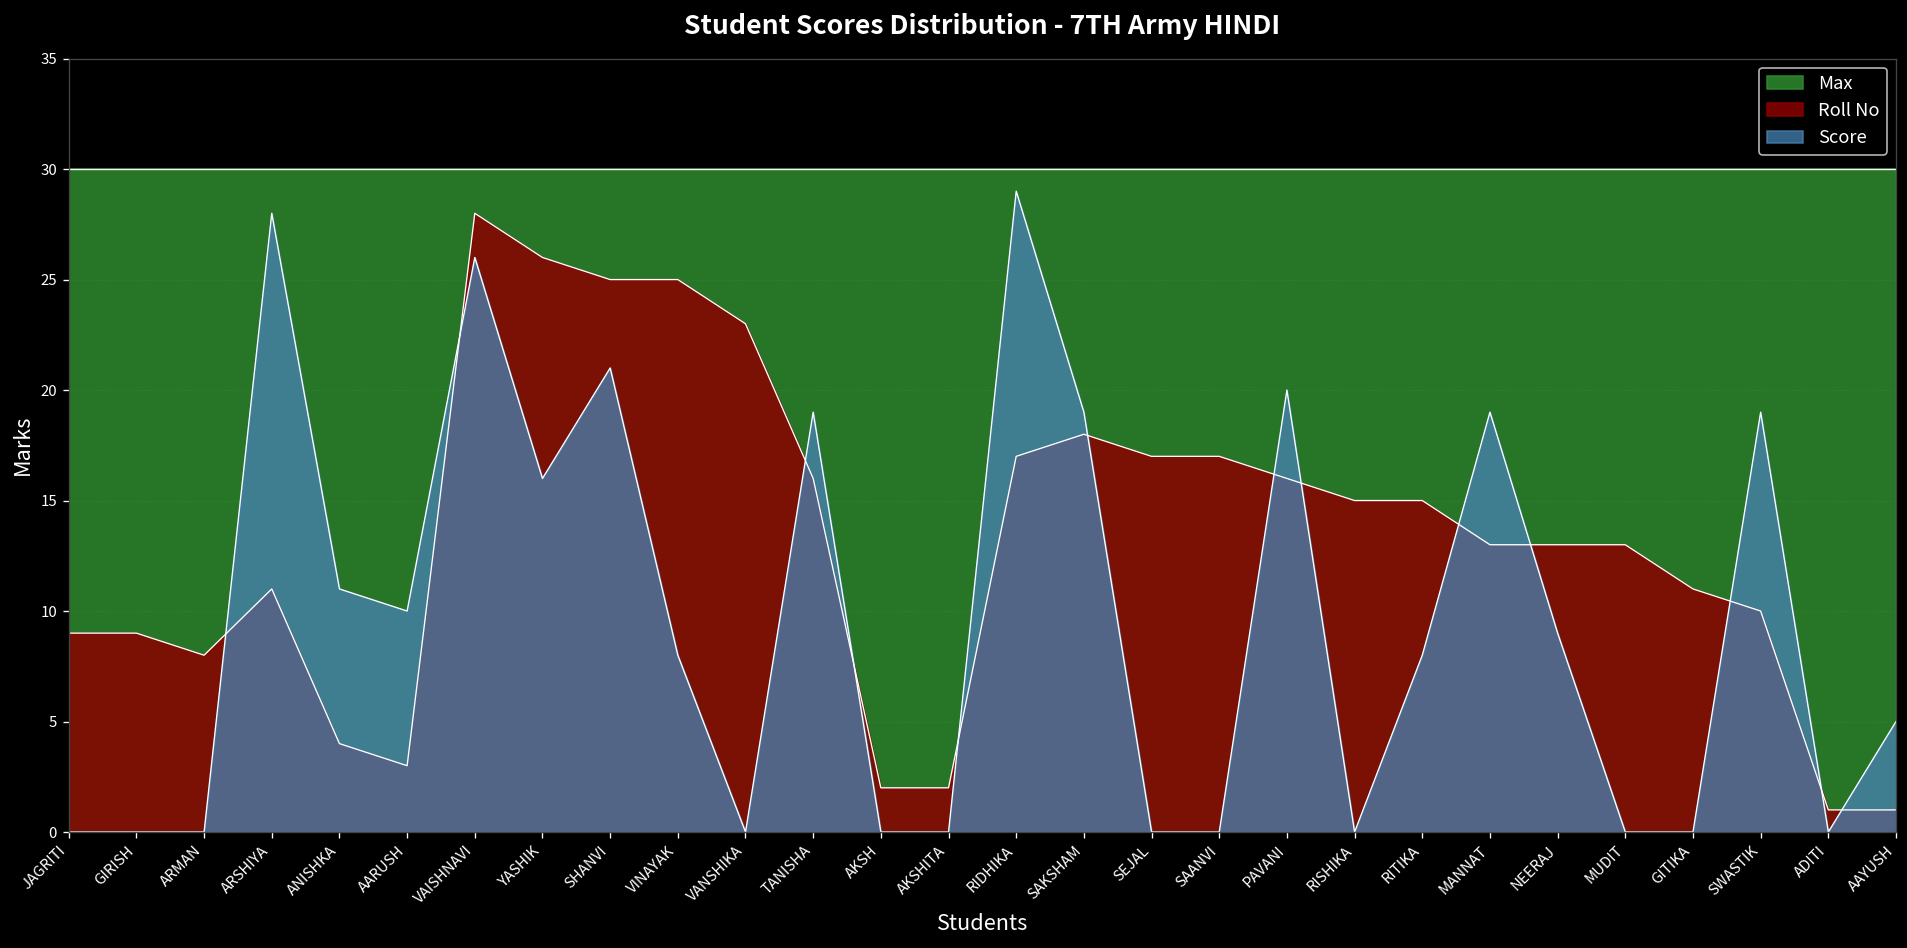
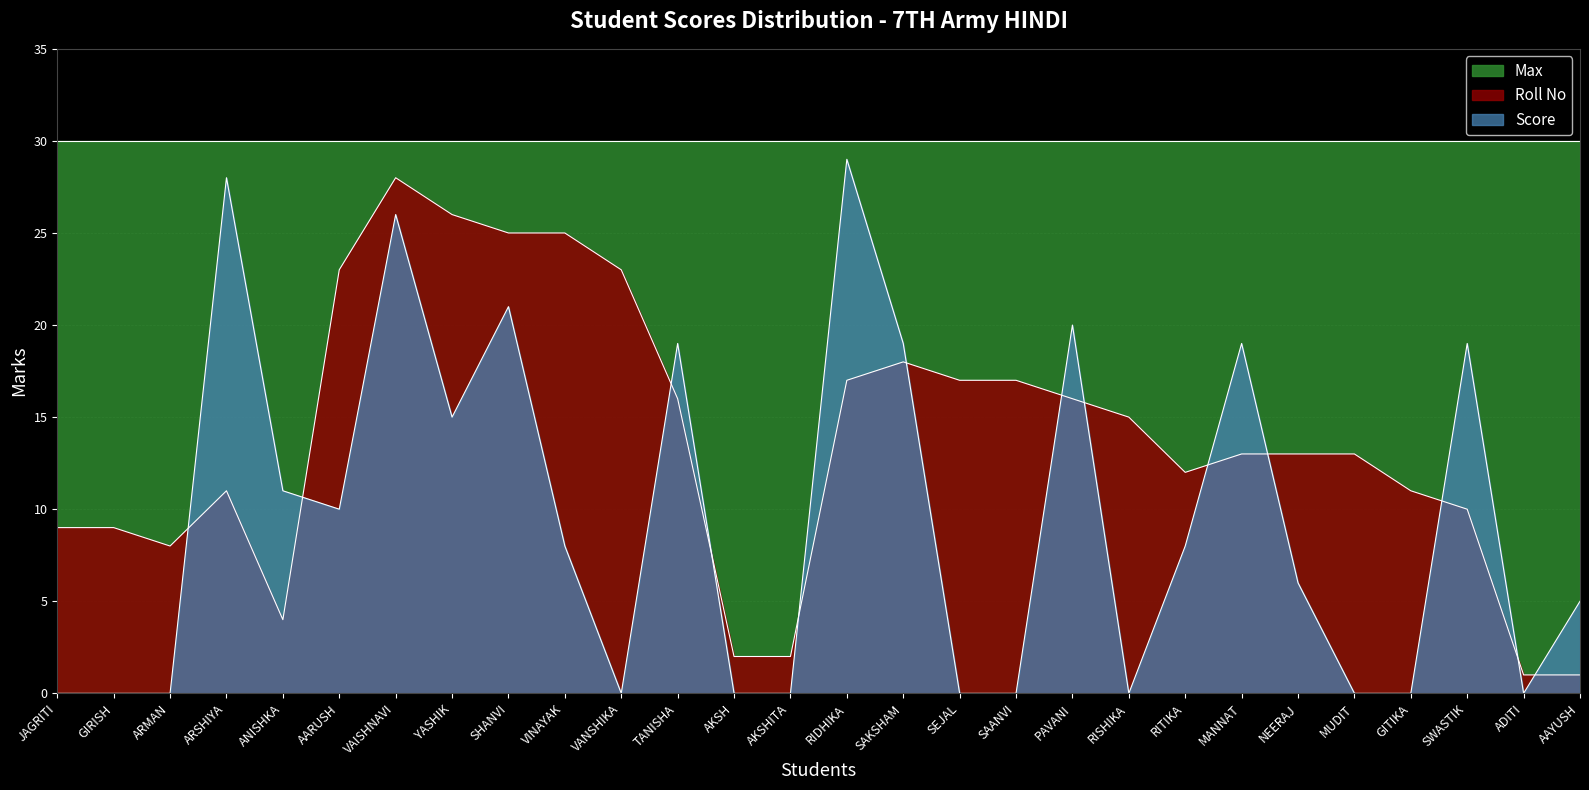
  {
    "Max": {
      "JAGRITI": 30,
      "GIRISH": 30,
      "ARMAN": 30,
      "ARSHIYA": 30,
      "ANISHKA": 30,
      "AARUSH": 30,
      "VAISHNAVI": 30,
      "YASHIK": 30,
      "SHANVI": 30,
      "VINAYAK": 30,
      "VANSHIKA": 30,
      "TANISHA": 30,
      "AKSH": 30,
      "AKSHITA": 30,
      "RIDHIKA": 30,
      "SAKSHAM": 30,
      "SEJAL": 30,
      "SAANVI": 30,
      "PAVANI": 30,
      "RISHIKA": 30,
      "RITIKA": 30,
      "MANNAT": 30,
      "NEERAJ": 30,
      "MUDIT": 30,
      "GITIKA": 30,
      "SWASTIK": 30,
      "ADITI": 30,
      "AAYUSH": 30
    },
    "Roll No": {
      "JAGRITI": 9,
      "GIRISH": 9,
      "ARMAN": 8,
      "ARSHIYA": 11,
      "ANISHKA": 4,
-     "AARUSH": 3,
+     "AARUSH": 23,
      "VAISHNAVI": 28,
      "YASHIK": 26,
      "SHANVI": 25,
      "VINAYAK": 25,
      "VANSHIKA": 23,
      "TANISHA": 16,
      "AKSH": 2,
      "AKSHITA": 2,
      "RIDHIKA": 17,
      "SAKSHAM": 18,
      "SEJAL": 17,
      "SAANVI": 17,
      "PAVANI": 16,
      "RISHIKA": 15,
-     "RITIKA": 15,
+     "RITIKA": 12,
      "MANNAT": 13,
      "NEERAJ": 13,
      "MUDIT": 13,
      "GITIKA": 11,
      "SWASTIK": 10,
      "ADITI": 1,
      "AAYUSH": 1
    },
    "Score": {
      "JAGRITI": 0,
      "GIRISH": 0,
      "ARMAN": 0,
      "ARSHIYA": 28,
      "ANISHKA": 11,
      "AARUSH": 10,
      "VAISHNAVI": 26,
-     "YASHIK": 16,
+     "YASHIK": 15,
      "SHANVI": 21,
      "VINAYAK": 8,
      "VANSHIKA": 0,
      "TANISHA": 19,
      "AKSH": 0,
      "AKSHITA": 0,
      "RIDHIKA": 29,
      "SAKSHAM": 19,
      "SEJAL": 0,
      "SAANVI": 0,
      "PAVANI": 20,
      "RISHIKA": 0,
      "RITIKA": 8,
      "MANNAT": 19,
-     "NEERAJ": 9,
+     "NEERAJ": 6,
      "MUDIT": 0,
      "GITIKA": 0,
      "SWASTIK": 19,
      "ADITI": 0,
      "AAYUSH": 5
    }
  }
